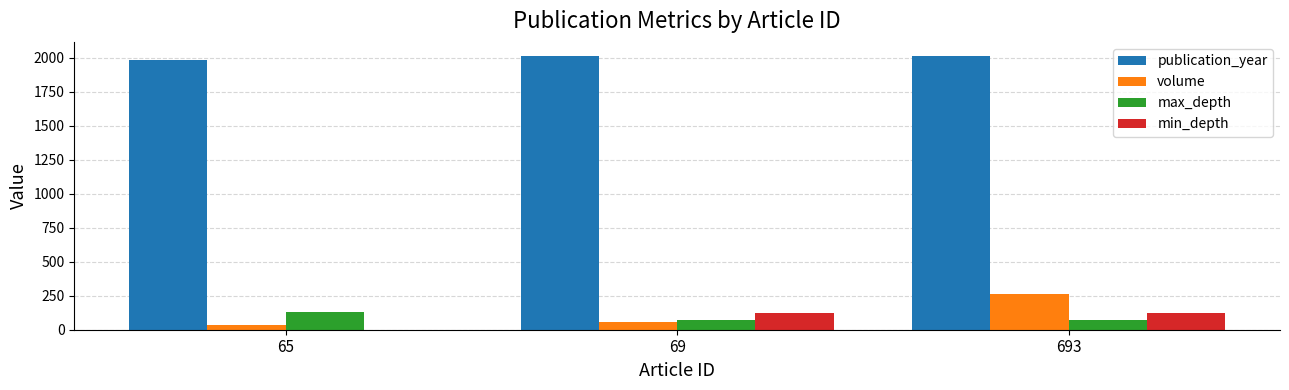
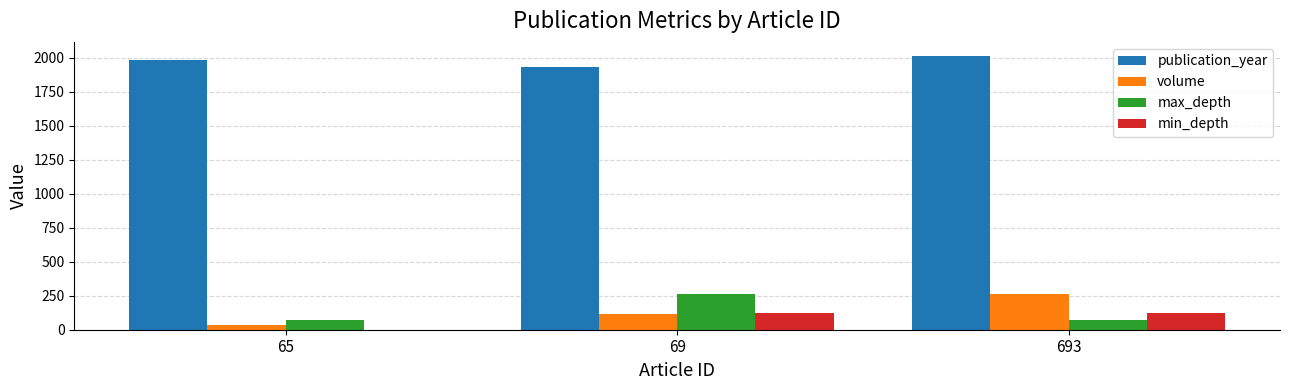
  {
    "publication_year": {
      "65": 1980,
-     "69": 2010,
+     "69": 1930,
      "693": 2010
    },
    "volume": {
      "65": 40,
-     "69": 60,
+     "69": 120,
      "693": 260
    },
    "max_depth": {
-     "65": 130,
-     "69": 80,
+     "65": 70,
+     "69": 260,
      "693": 70
    },
    "min_depth": {
      "65": 0,
      "69": 120,
      "693": 120
    }
  }
